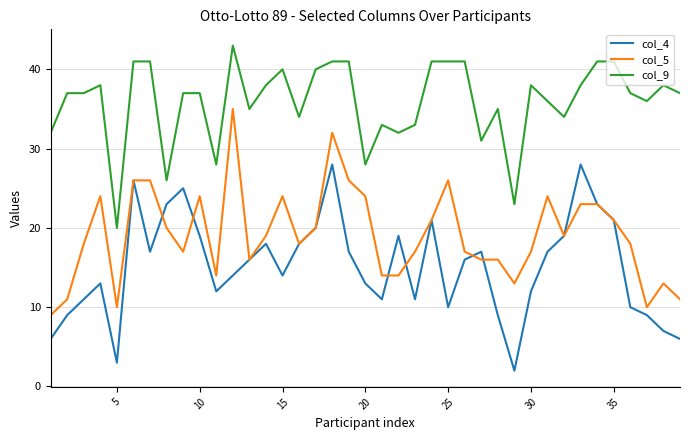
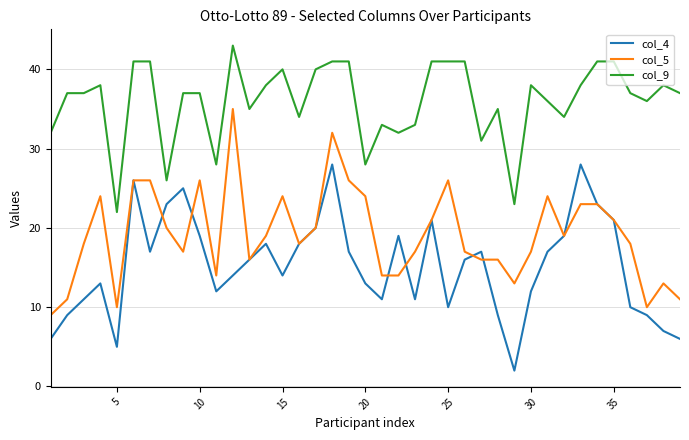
  {
    "col_4": {
-     "5": 3,
+     "5": 5,
      "10": 19,
      "15": 14,
      "20": 13,
      "25": 10,
      "30": 12
    },
    "col_5": {
      "5": 10,
-     "10": 24,
+     "10": 26,
      "15": 24,
      "20": 24,
      "25": 26,
      "30": 17
    },
    "col_9": {
-     "5": 20,
+     "5": 22,
      "10": 37,
      "15": 40,
      "20": 28,
      "25": 41,
      "30": 38
    }
  }
